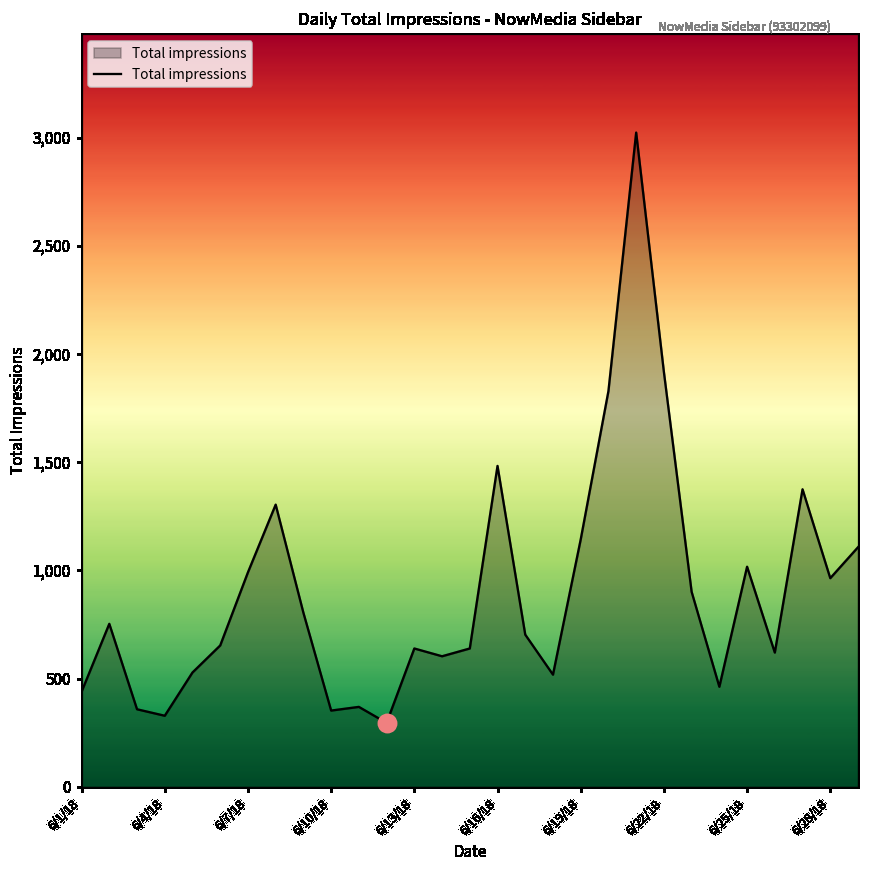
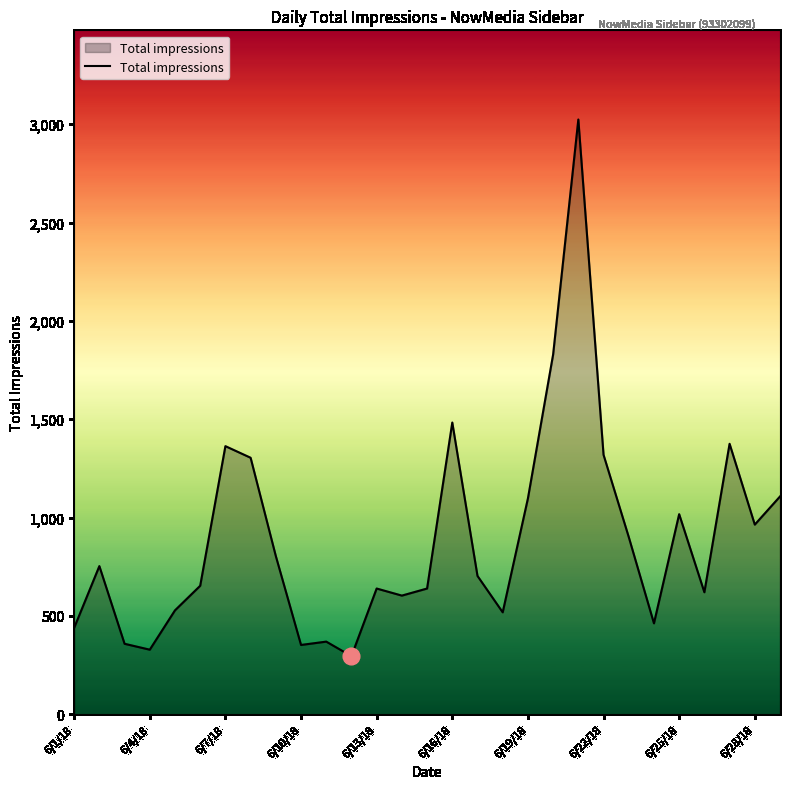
  {
    "Total impressions": {
      "6/1/18": "440",
      "6/4/18": "330",
-     "6/7/18": "990",
+     "6/7/18": "1,360",
      "6/10/18": "350",
      "6/13/18": "640",
      "6/16/18": "1,480",
-     "6/19/18": "1,140",
-     "6/22/18": "1,920",
+     "6/19/18": "1,100",
+     "6/22/18": "1,320",
      "6/25/18": "1,020",
      "6/28/18": "960"
    }
  }
